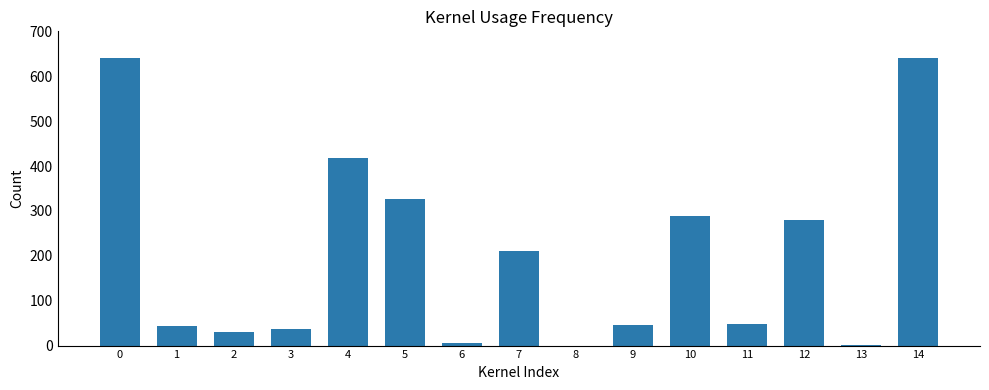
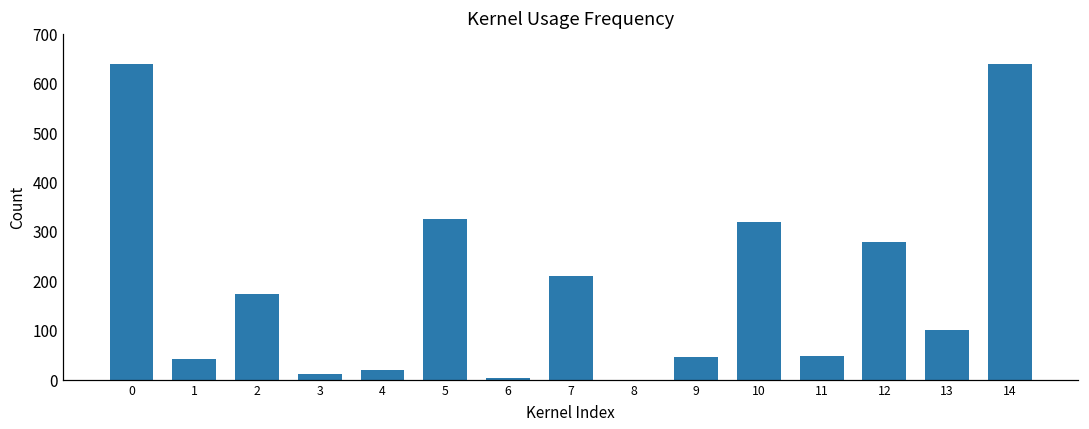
  {
    "0": 640,
    "1": 40,
-   "2": 30,
-   "3": 40,
-   "4": 420,
+   "2": 180,
+   "3": 10,
+   "4": 20,
    "5": 330,
    "7": 210,
    "8": 0,
    "9": 50,
-   "10": 290,
+   "10": 320,
    "11": 50,
    "12": 280,
-   "13": 0,
+   "13": 100,
    "14": 640
  }
